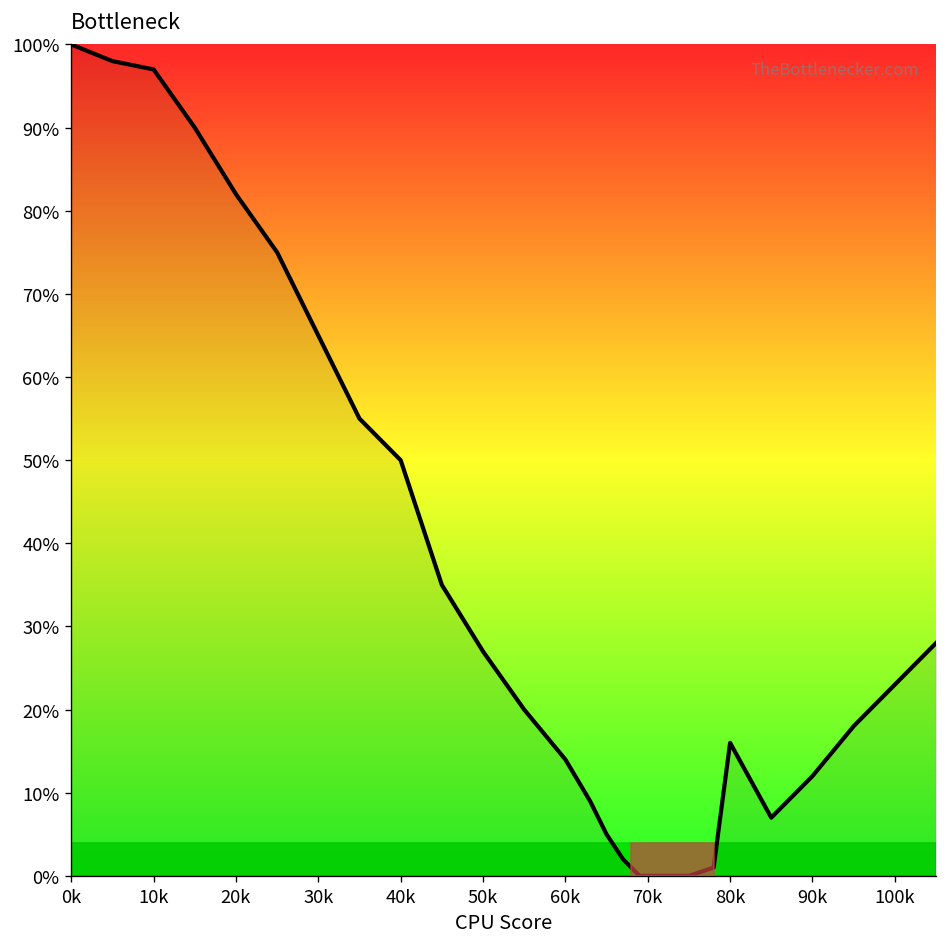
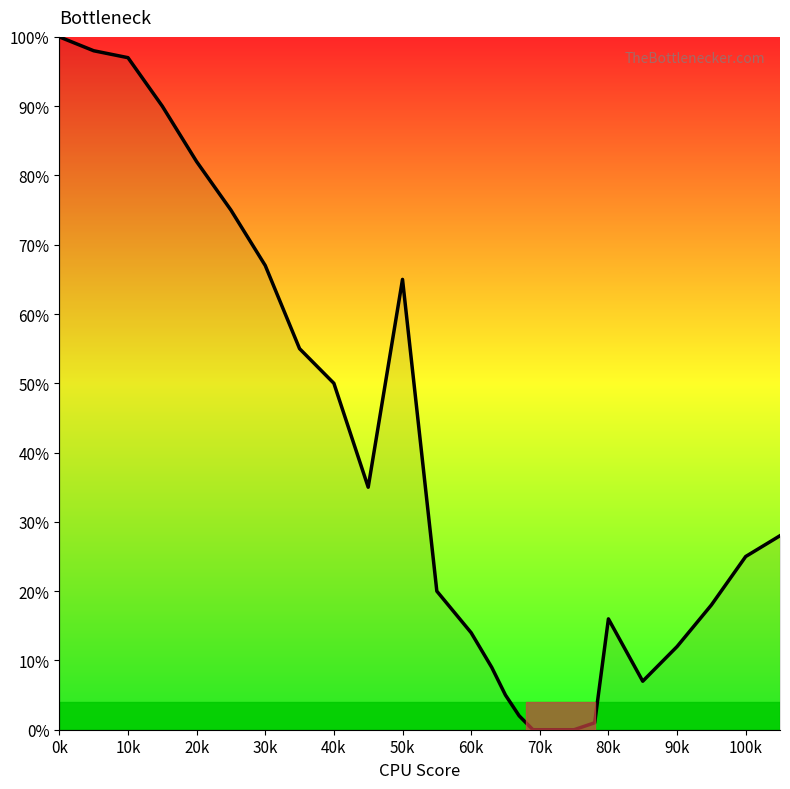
  {
    "0k": "100%",
    "10k": "97%",
    "20k": "82%",
-   "30k": "65%",
+   "30k": "67%",
    "40k": "50%",
-   "50k": "27%",
+   "50k": "65%",
    "60k": "14%",
    "80k": "16%",
    "90k": "12%",
-   "100k": "23%"
+   "100k": "25%"
  }
